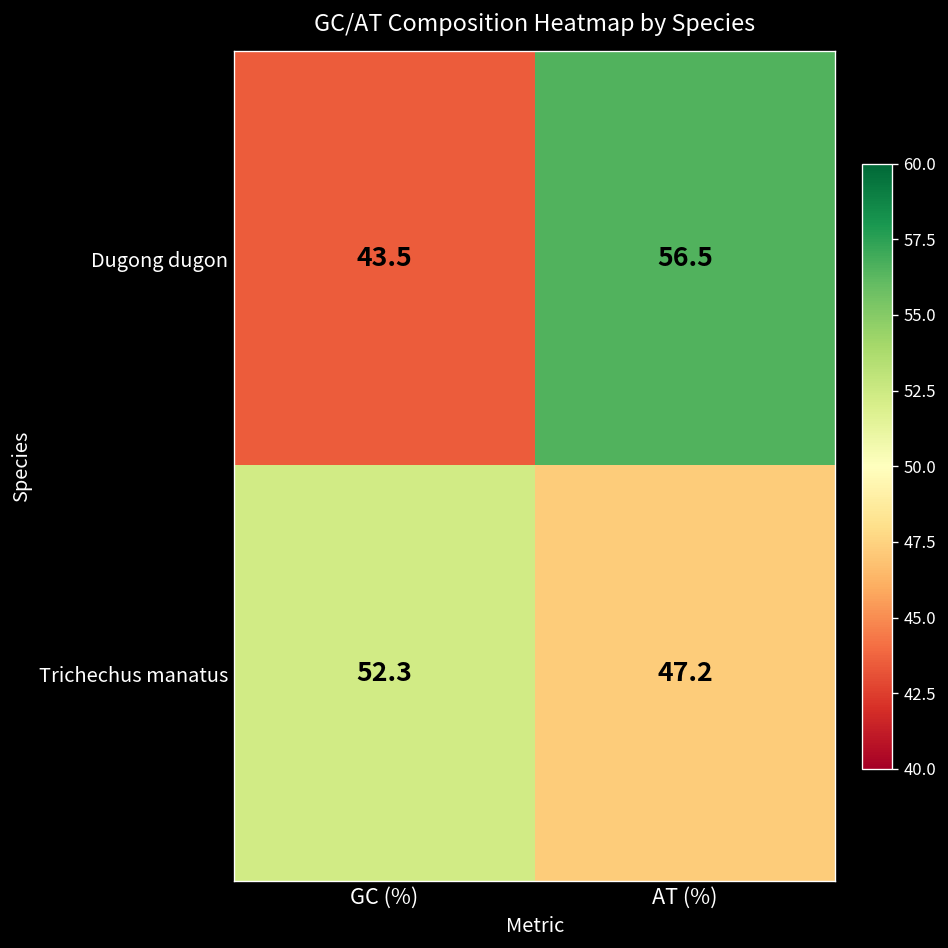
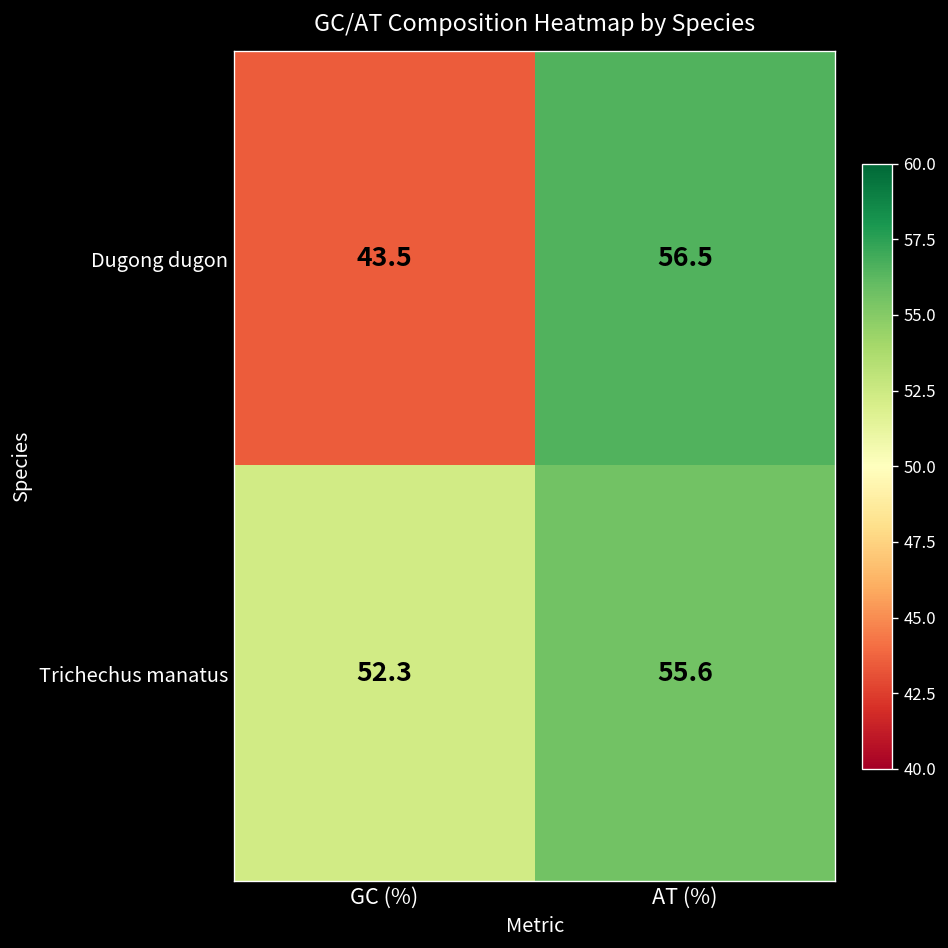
  {
    "Dugong dugon": {
      "GC (%)": 43.5,
      "AT (%)": 56.5
    },
    "Trichechus manatus": {
      "GC (%)": 52.3,
-     "AT (%)": 47.2
+     "AT (%)": 55.6
    }
  }
